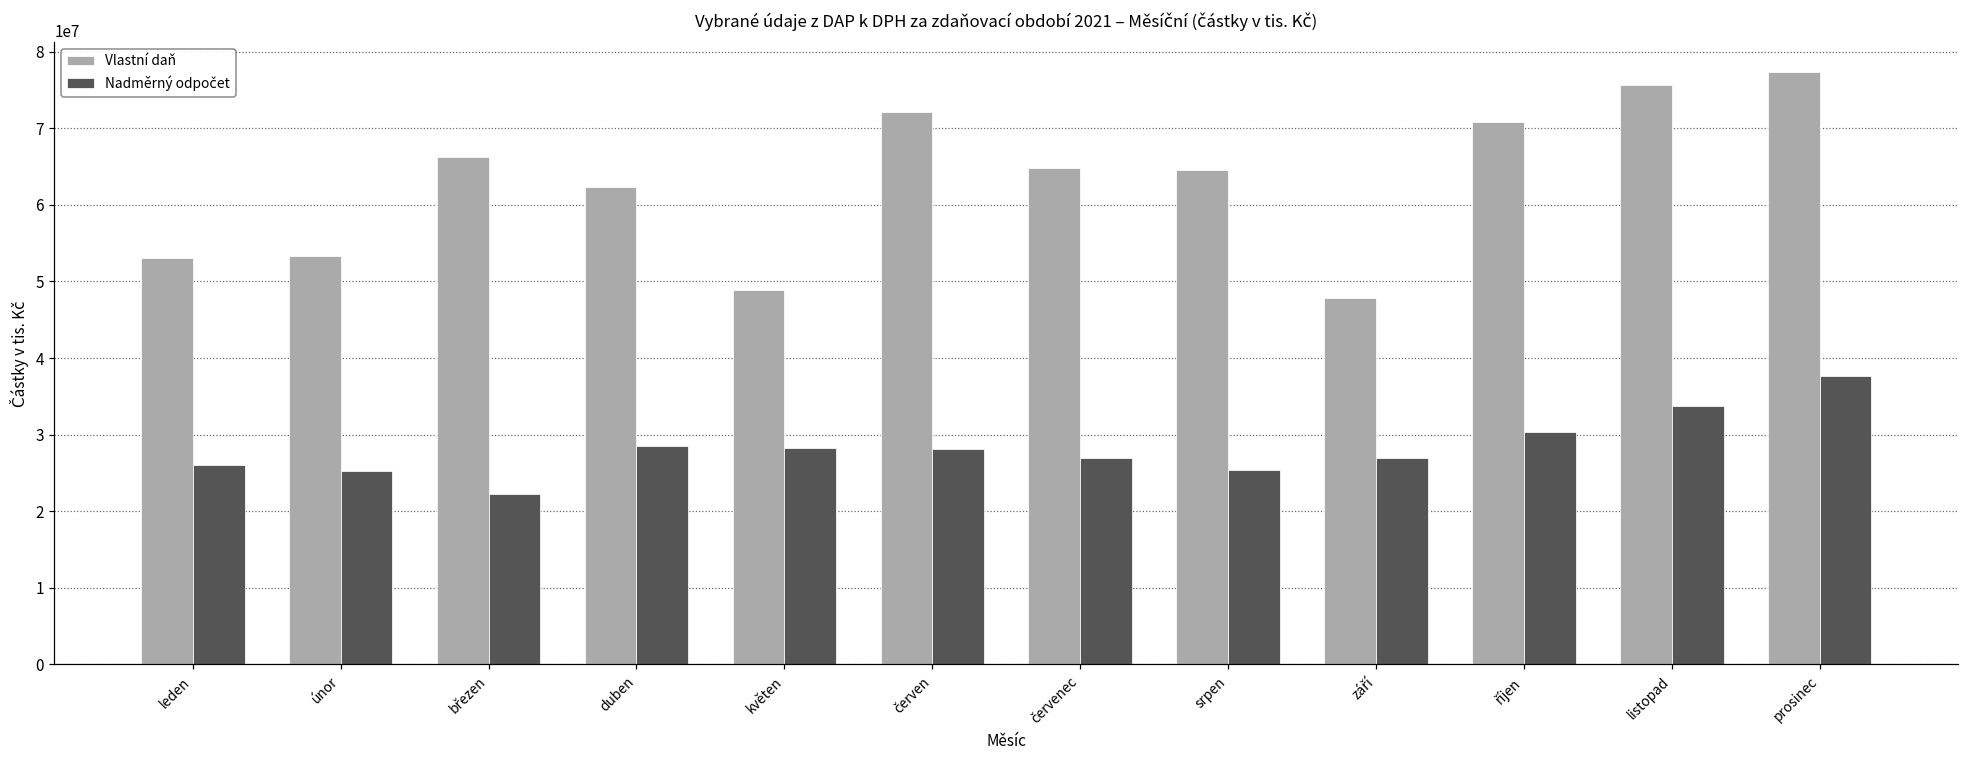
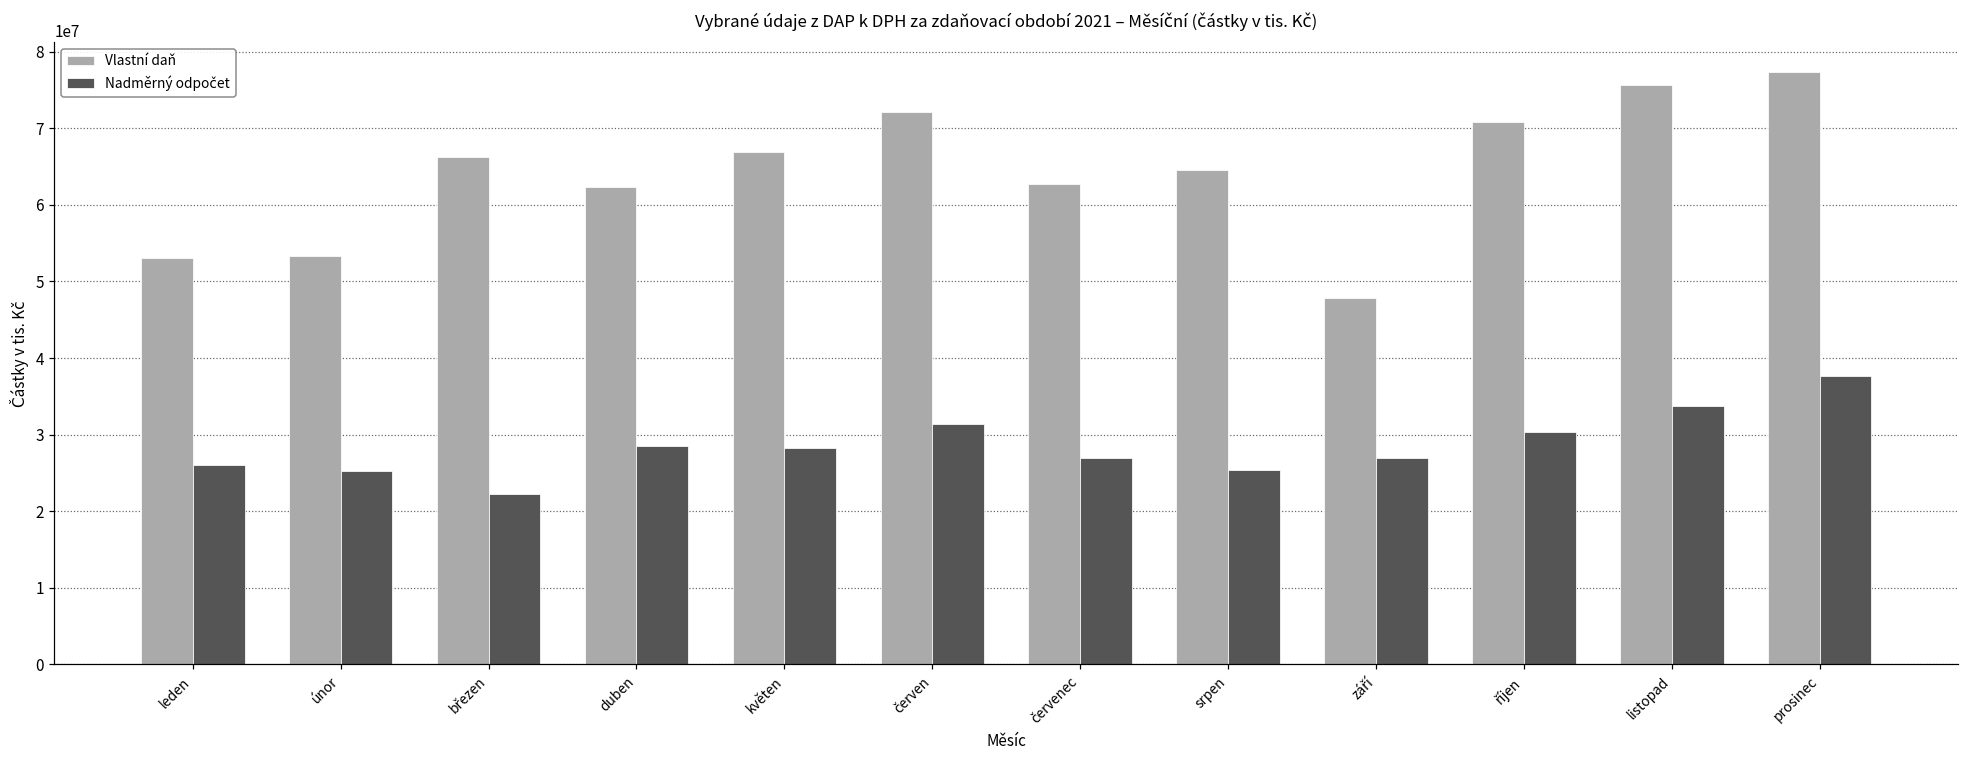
  {
    "Vlastní daň": {
      "leden": 53000000,
      "únor": 53000000,
      "březen": 66000000,
      "duben": 62000000,
-     "květen": 49000000,
+     "květen": 67000000,
      "červen": 72000000,
-     "červenec": 65000000,
+     "červenec": 63000000,
      "srpen": 65000000,
      "září": 48000000,
      "říjen": 71000000,
      "listopad": 76000000,
      "prosinec": 77000000
    },
    "Nadměrný odpočet": {
      "leden": 26000000,
      "únor": 25000000,
      "březen": 22000000,
      "duben": 29000000,
      "květen": 28000000,
-     "červen": 28000000,
+     "červen": 31000000,
      "červenec": 27000000,
      "srpen": 25000000,
      "září": 27000000,
      "říjen": 30000000,
      "listopad": 34000000,
      "prosinec": 38000000
    }
  }
